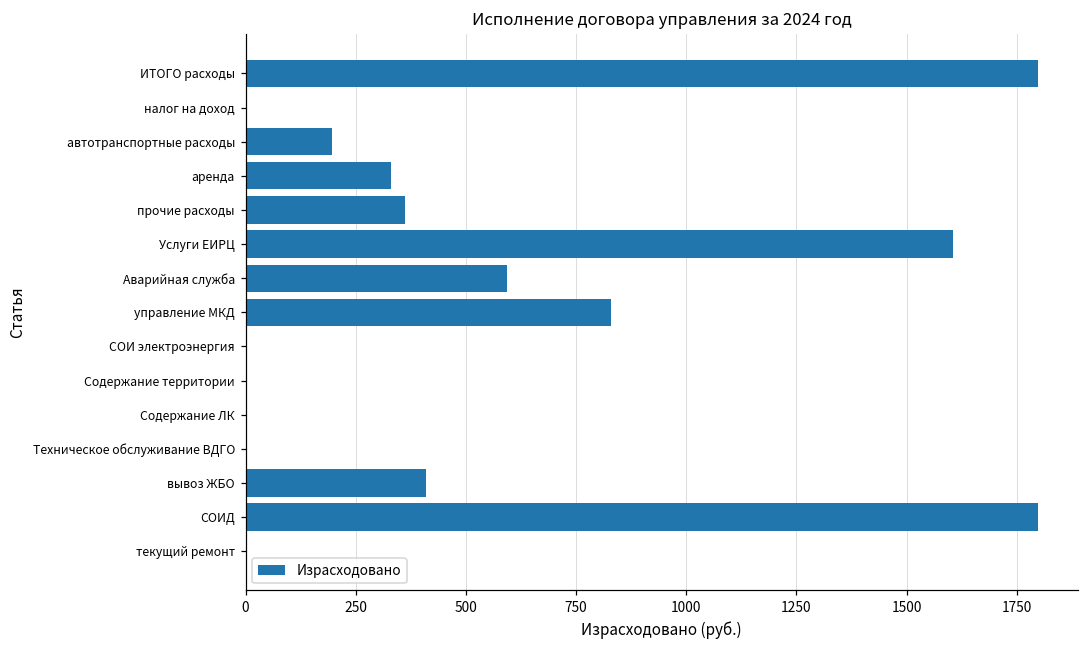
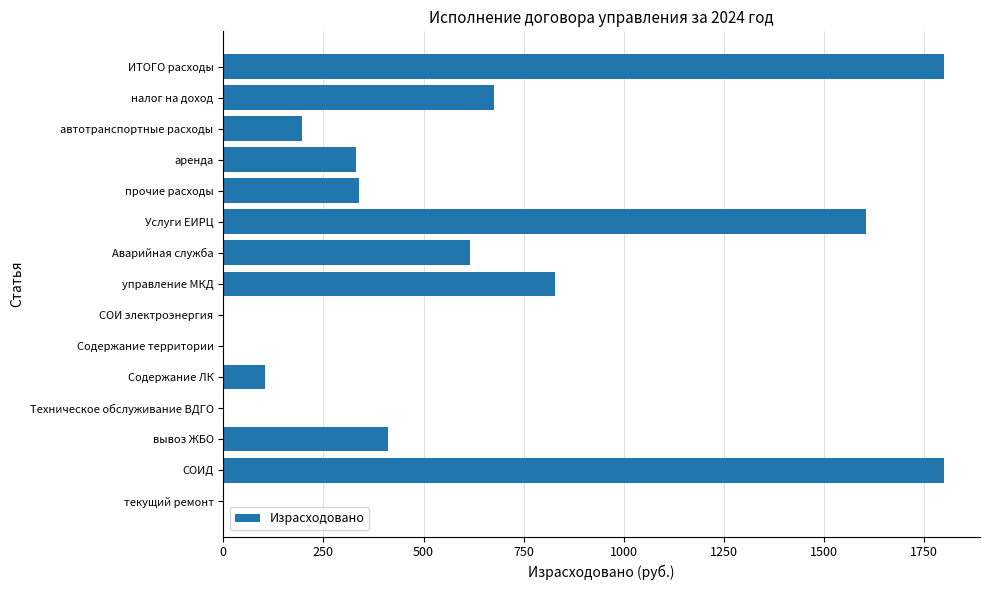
  {
    "ИТОГО расходы": 1800,
-   "налог на доход": 0,
+   "налог на доход": 680,
    "автотранспортные расходы": 200,
    "аренда": 330,
-   "прочие расходы": 360,
+   "прочие расходы": 340,
    "Услуги ЕИРЦ": 1610,
-   "Аварийная служба": 590,
+   "Аварийная служба": 620,
    "управление МКД": 830,
    "СОИ электроэнергия": 0,
    "Содержание территории": 0,
-   "Содержание ЛК": 0,
+   "Содержание ЛК": 110,
    "Техническое обслуживание ВДГО": 0,
    "вывоз ЖБО": 410,
    "СОИД": 1800,
    "текущий ремонт": 0
  }
